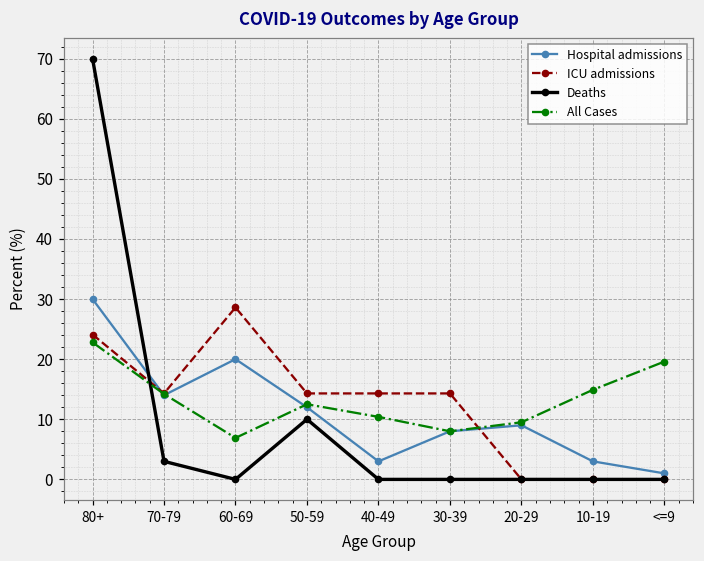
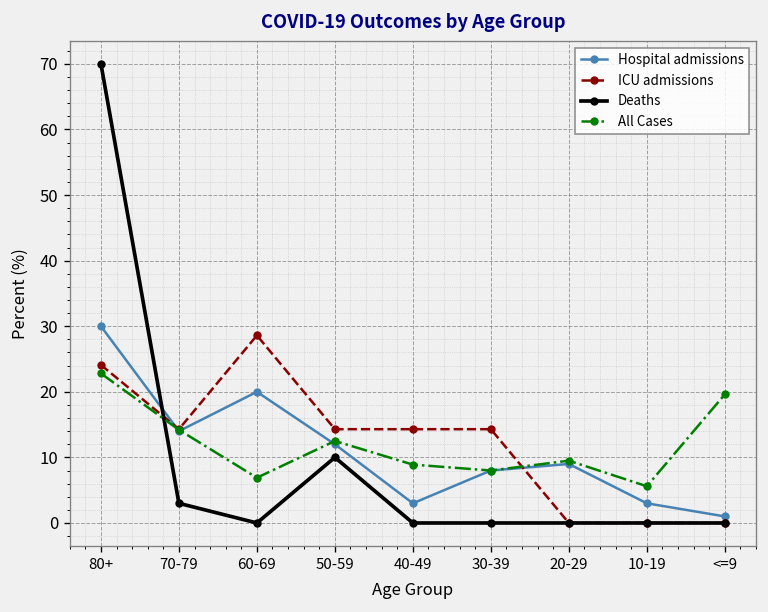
  {
    "Hospital admissions": {
      "80+": 30,
      "60-69": 20,
      "50-59": 12,
      "40-49": 3,
      "20-29": 9,
      "10-19": 3,
      "<=9": 1
    },
    "ICU admissions": {
      "80+": 24,
      "60-69": 29,
      "50-59": 14,
      "40-49": 14,
      "30-39": 14
    },
    "Deaths": {
      "80+": 70,
      "70-79": 3,
      "60-69": 0,
      "50-59": 10,
      "40-49": 0,
      "30-39": 0
    },
    "All Cases": {
      "80+": 23,
      "60-69": 7,
      "50-59": 13,
-     "40-49": 10,
+     "40-49": 9,
      "20-29": 10,
-     "10-19": 15,
+     "10-19": 6,
      "<=9": 20
    }
  }
